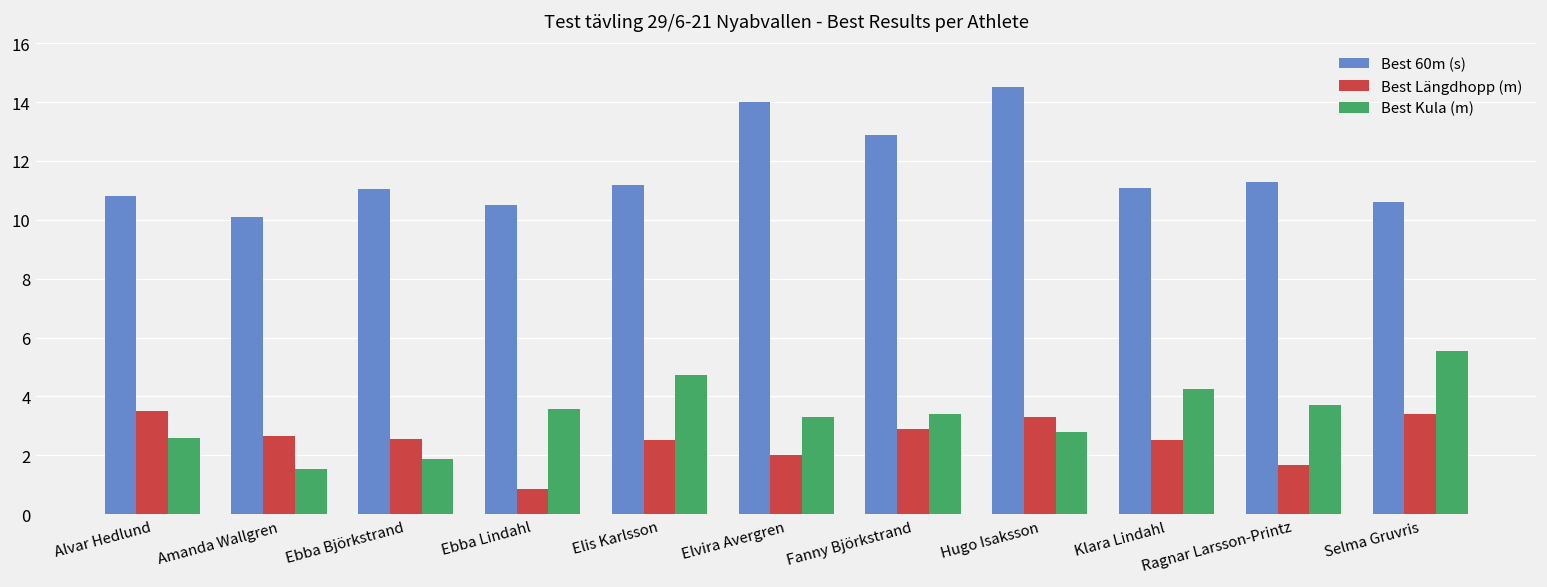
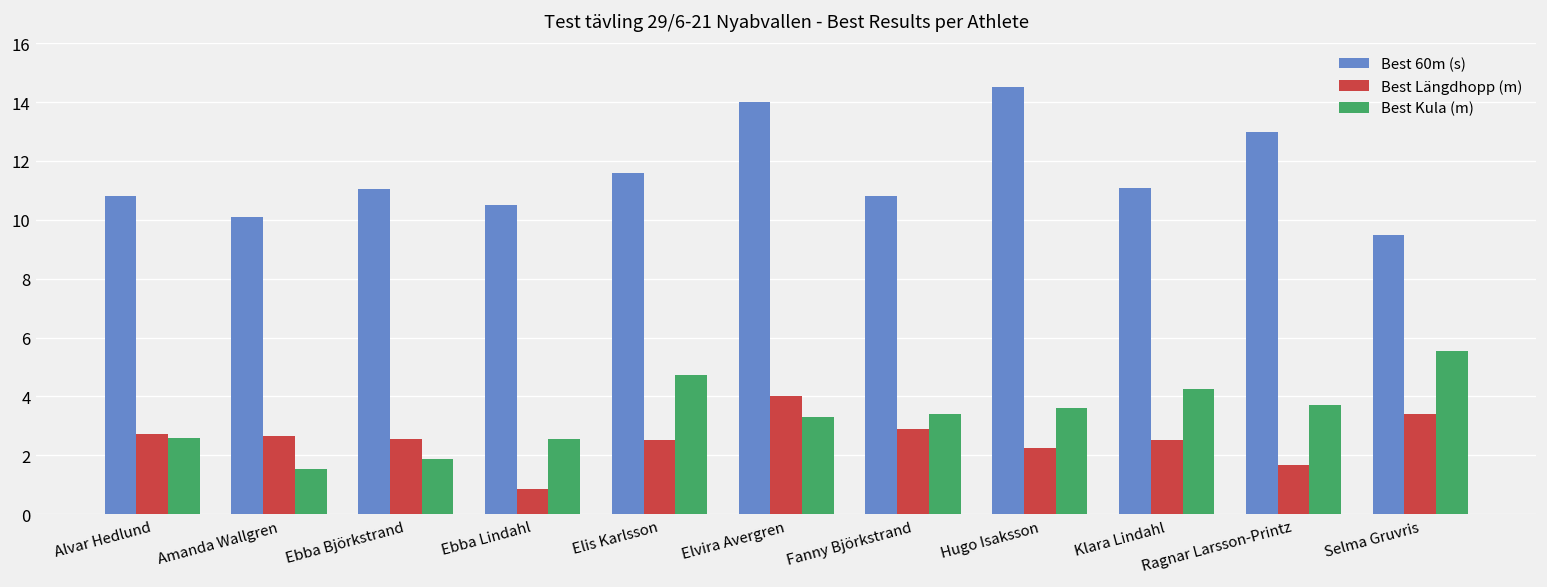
  {
    "Best 60m (s)": {
      "Alvar Hedlund": 10.8,
      "Amanda Wallgren": 10.1,
      "Ebba Björkstrand": 11.1,
      "Ebba Lindahl": 10.5,
-     "Elis Karlsson": 11.2,
+     "Elis Karlsson": 11.6,
      "Elvira Avergren": 14.0,
-     "Fanny Björkstrand": 12.9,
+     "Fanny Björkstrand": 10.8,
      "Hugo Isaksson": 14.5,
      "Klara Lindahl": 11.1,
-     "Ragnar Larsson-Printz": 11.3,
-     "Selma Gruvris": 10.6
+     "Ragnar Larsson-Printz": 13.0,
+     "Selma Gruvris": 9.5
    },
    "Best Längdhopp (m)": {
-     "Alvar Hedlund": 3.5,
+     "Alvar Hedlund": 2.7,
      "Amanda Wallgren": 2.6,
      "Ebba Björkstrand": 2.6,
      "Ebba Lindahl": 0.9,
      "Elis Karlsson": 2.5,
-     "Elvira Avergren": 2,
+     "Elvira Avergren": 4,
      "Fanny Björkstrand": 2.9,
-     "Hugo Isaksson": 3.3,
+     "Hugo Isaksson": 2.3,
      "Klara Lindahl": 2.5,
      "Ragnar Larsson-Printz": 1.7,
      "Selma Gruvris": 3.4
    },
    "Best Kula (m)": {
      "Alvar Hedlund": 2.6,
      "Amanda Wallgren": 1.5,
      "Ebba Björkstrand": 1.9,
-     "Ebba Lindahl": 3.6,
+     "Ebba Lindahl": 2.6,
      "Elis Karlsson": 4.7,
      "Elvira Avergren": 3.3,
      "Fanny Björkstrand": 3.4,
-     "Hugo Isaksson": 2.8,
+     "Hugo Isaksson": 3.6,
      "Klara Lindahl": 4.3,
      "Ragnar Larsson-Printz": 3.7,
      "Selma Gruvris": 5.6
    }
  }
